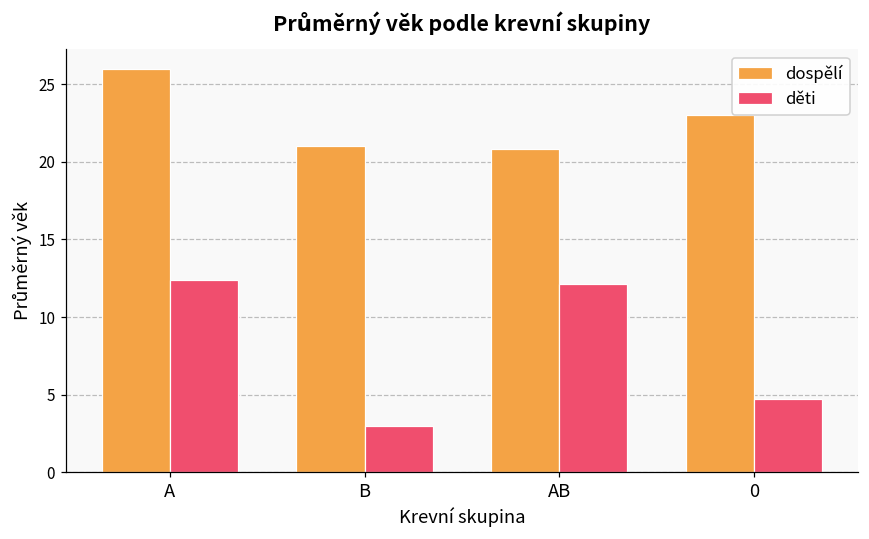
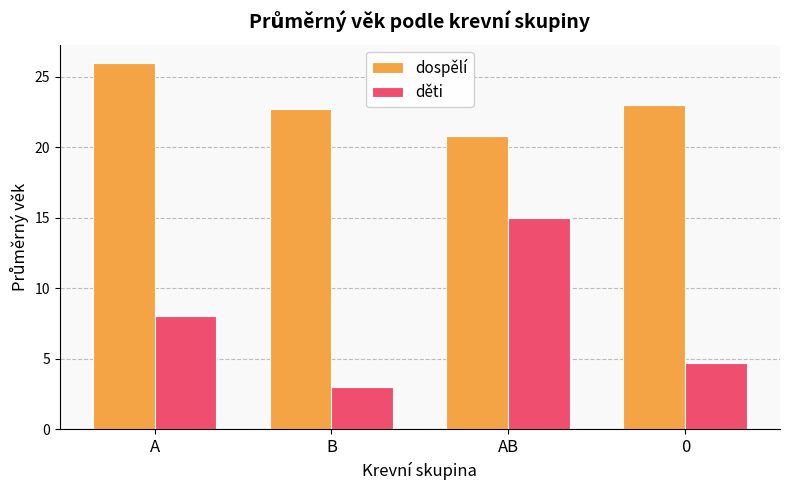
  {
    "dospělí": {
      "A": 26.0,
-     "B": 21.0,
+     "B": 22.7,
      "AB": 20.8,
      "0": 23.0
    },
    "děti": {
-     "A": 12.4,
+     "A": 8.0,
      "B": 3.0,
-     "AB": 12.1,
+     "AB": 15.0,
      "0": 4.7
    }
  }
